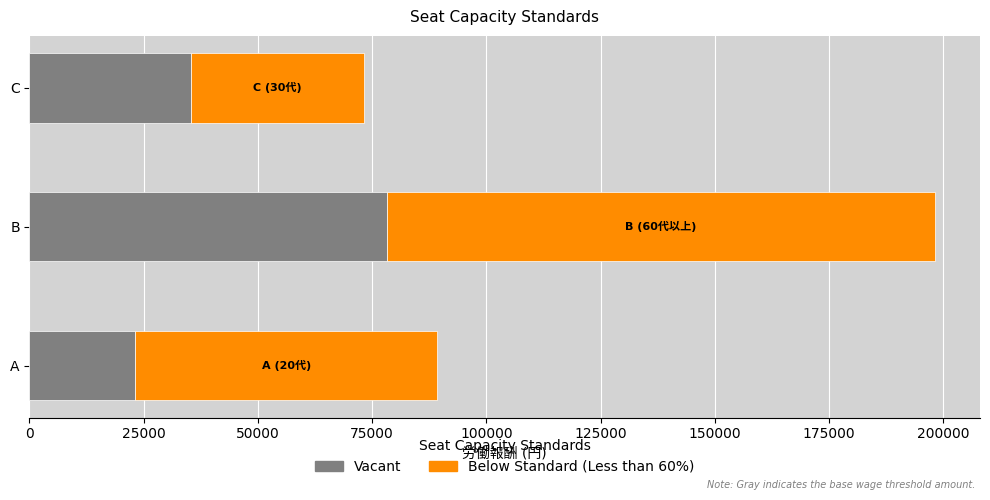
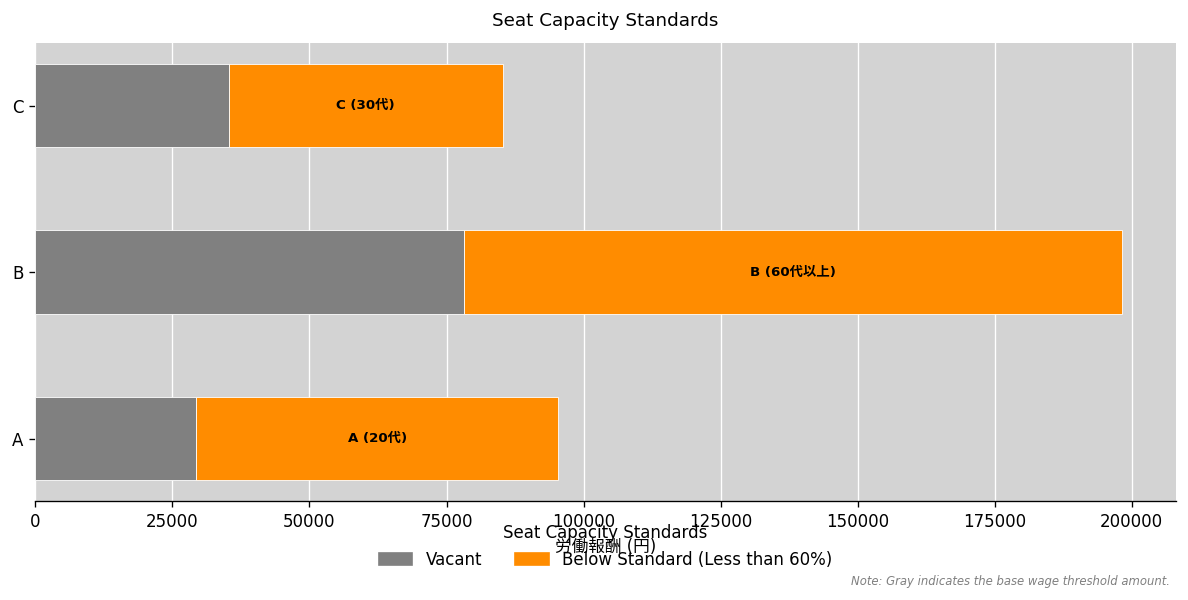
  {
    "Vacant": {
      "C": 35000,
      "B": 78000,
-     "A": 23000
+     "A": 29000
    },
    "Below Standard (Less than 60%)": {
-     "C": 38000
+     "C": 50000
    }
  }
